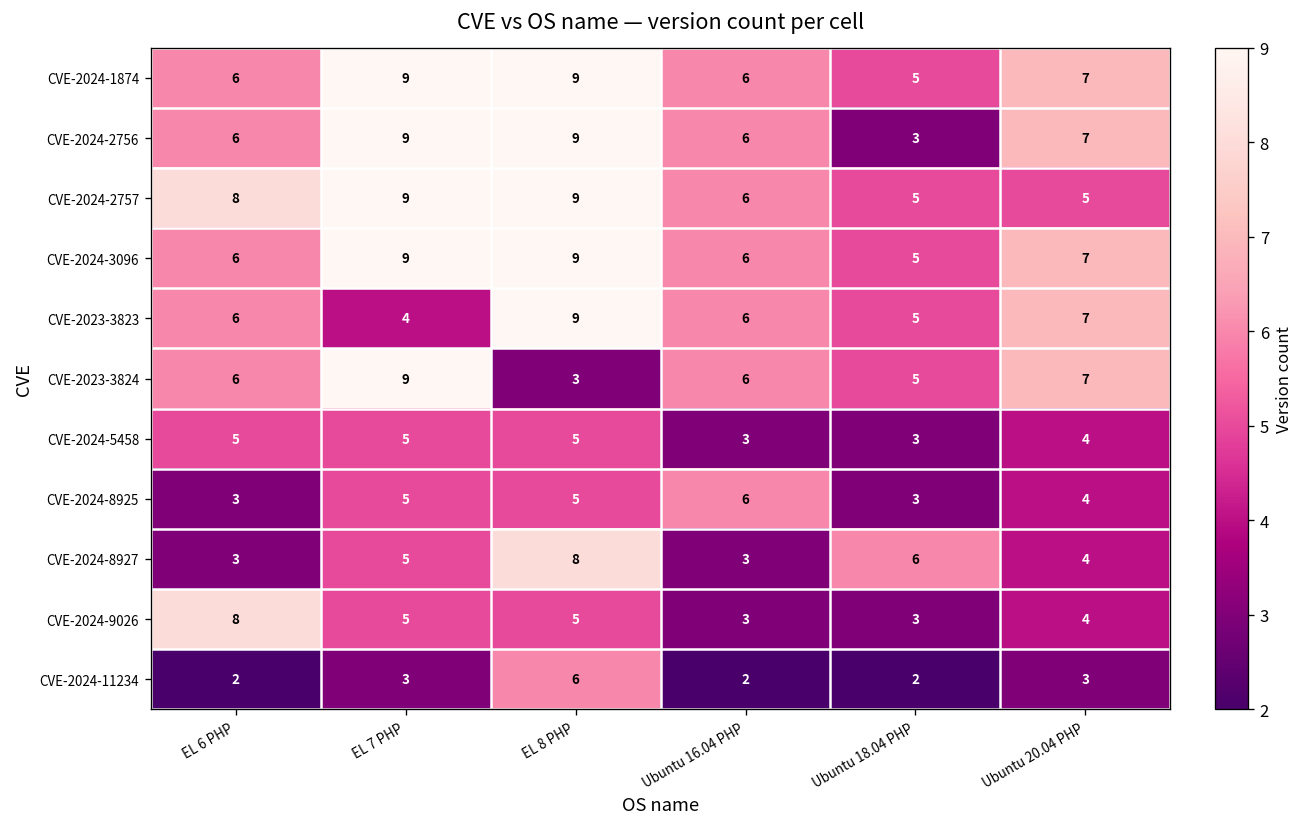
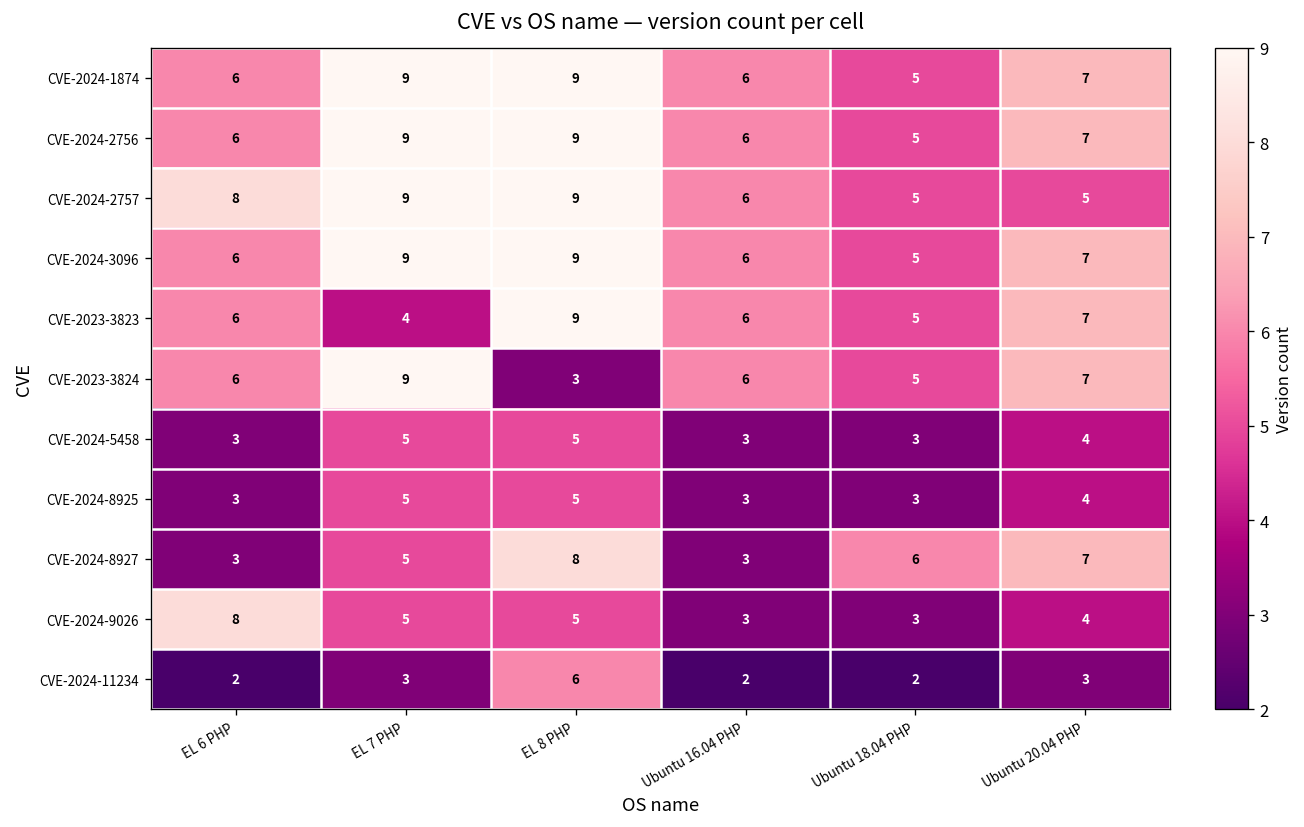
  {
    "CVE-2024-1874": {
      "EL 6 PHP": 6,
      "EL 7 PHP": 9,
      "EL 8 PHP": 9,
      "Ubuntu 16.04 PHP": 6,
      "Ubuntu 18.04 PHP": 5,
      "Ubuntu 20.04 PHP": 7
    },
    "CVE-2024-2756": {
      "EL 6 PHP": 6,
      "EL 7 PHP": 9,
      "EL 8 PHP": 9,
      "Ubuntu 16.04 PHP": 6,
-     "Ubuntu 18.04 PHP": 3,
+     "Ubuntu 18.04 PHP": 5,
      "Ubuntu 20.04 PHP": 7
    },
    "CVE-2024-2757": {
      "EL 6 PHP": 8,
      "EL 7 PHP": 9,
      "EL 8 PHP": 9,
      "Ubuntu 16.04 PHP": 6,
      "Ubuntu 18.04 PHP": 5,
      "Ubuntu 20.04 PHP": 5
    },
    "CVE-2024-3096": {
      "EL 6 PHP": 6,
      "EL 7 PHP": 9,
      "EL 8 PHP": 9,
      "Ubuntu 16.04 PHP": 6,
      "Ubuntu 18.04 PHP": 5,
      "Ubuntu 20.04 PHP": 7
    },
    "CVE-2023-3823": {
      "EL 6 PHP": 6,
      "EL 7 PHP": 4,
      "EL 8 PHP": 9,
      "Ubuntu 16.04 PHP": 6,
      "Ubuntu 18.04 PHP": 5,
      "Ubuntu 20.04 PHP": 7
    },
    "CVE-2023-3824": {
      "EL 6 PHP": 6,
      "EL 7 PHP": 9,
      "EL 8 PHP": 3,
      "Ubuntu 16.04 PHP": 6,
      "Ubuntu 18.04 PHP": 5,
      "Ubuntu 20.04 PHP": 7
    },
    "CVE-2024-5458": {
-     "EL 6 PHP": 5,
+     "EL 6 PHP": 3,
      "EL 7 PHP": 5,
      "EL 8 PHP": 5,
      "Ubuntu 16.04 PHP": 3,
      "Ubuntu 18.04 PHP": 3,
      "Ubuntu 20.04 PHP": 4
    },
    "CVE-2024-8925": {
      "EL 6 PHP": 3,
      "EL 7 PHP": 5,
      "EL 8 PHP": 5,
-     "Ubuntu 16.04 PHP": 6,
+     "Ubuntu 16.04 PHP": 3,
      "Ubuntu 18.04 PHP": 3,
      "Ubuntu 20.04 PHP": 4
    },
    "CVE-2024-8927": {
      "EL 6 PHP": 3,
      "EL 7 PHP": 5,
      "EL 8 PHP": 8,
      "Ubuntu 16.04 PHP": 3,
      "Ubuntu 18.04 PHP": 6,
-     "Ubuntu 20.04 PHP": 4
+     "Ubuntu 20.04 PHP": 7
    },
    "CVE-2024-9026": {
      "EL 6 PHP": 8,
      "EL 7 PHP": 5,
      "EL 8 PHP": 5,
      "Ubuntu 16.04 PHP": 3,
      "Ubuntu 18.04 PHP": 3,
      "Ubuntu 20.04 PHP": 4
    },
    "CVE-2024-11234": {
      "EL 6 PHP": 2,
      "EL 7 PHP": 3,
      "EL 8 PHP": 6,
      "Ubuntu 16.04 PHP": 2,
      "Ubuntu 18.04 PHP": 2,
      "Ubuntu 20.04 PHP": 3
    }
  }
